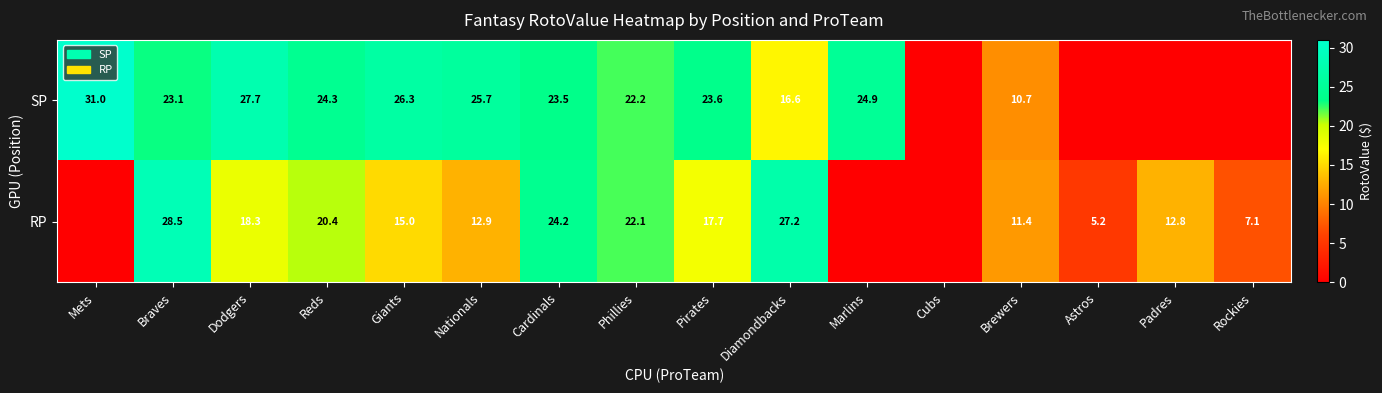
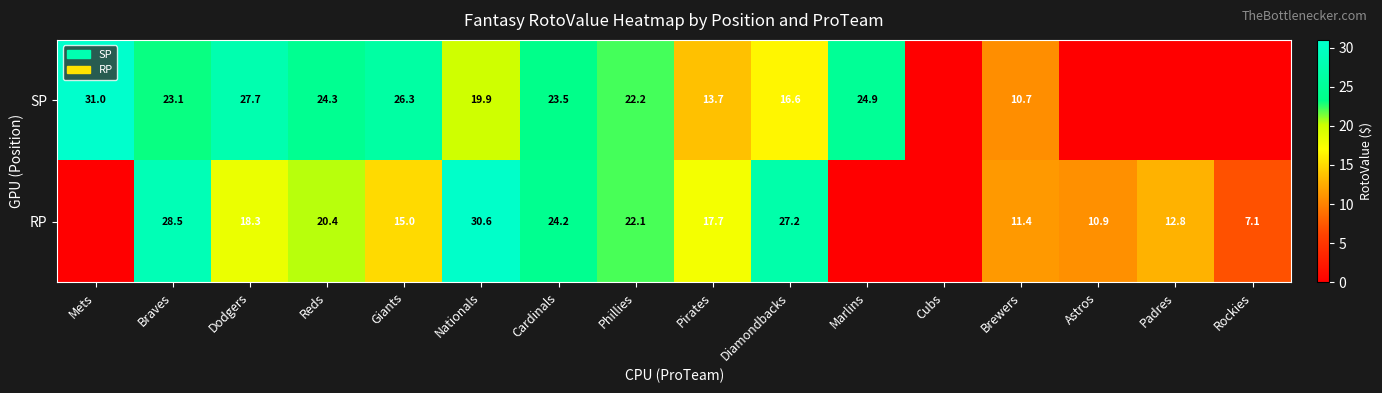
  {
    "SP": {
      "Mets": 31.0,
      "Braves": 23.1,
      "Dodgers": 27.7,
      "Reds": 24.3,
      "Giants": 26.3,
-     "Nationals": 25.7,
+     "Nationals": 19.9,
      "Cardinals": 23.5,
      "Phillies": 22.2,
-     "Pirates": 23.6,
+     "Pirates": 13.7,
      "Diamondbacks": 16.6,
      "Marlins": 24.9,
      "Brewers": 10.7
    },
    "RP": {
      "Braves": 28.5,
      "Dodgers": 18.3,
      "Reds": 20.4,
      "Giants": 15.0,
-     "Nationals": 12.9,
+     "Nationals": 30.6,
      "Cardinals": 24.2,
      "Phillies": 22.1,
      "Pirates": 17.7,
      "Diamondbacks": 27.2,
      "Brewers": 11.4,
-     "Astros": 5.2,
+     "Astros": 10.9,
      "Padres": 12.8,
      "Rockies": 7.1
    }
  }
